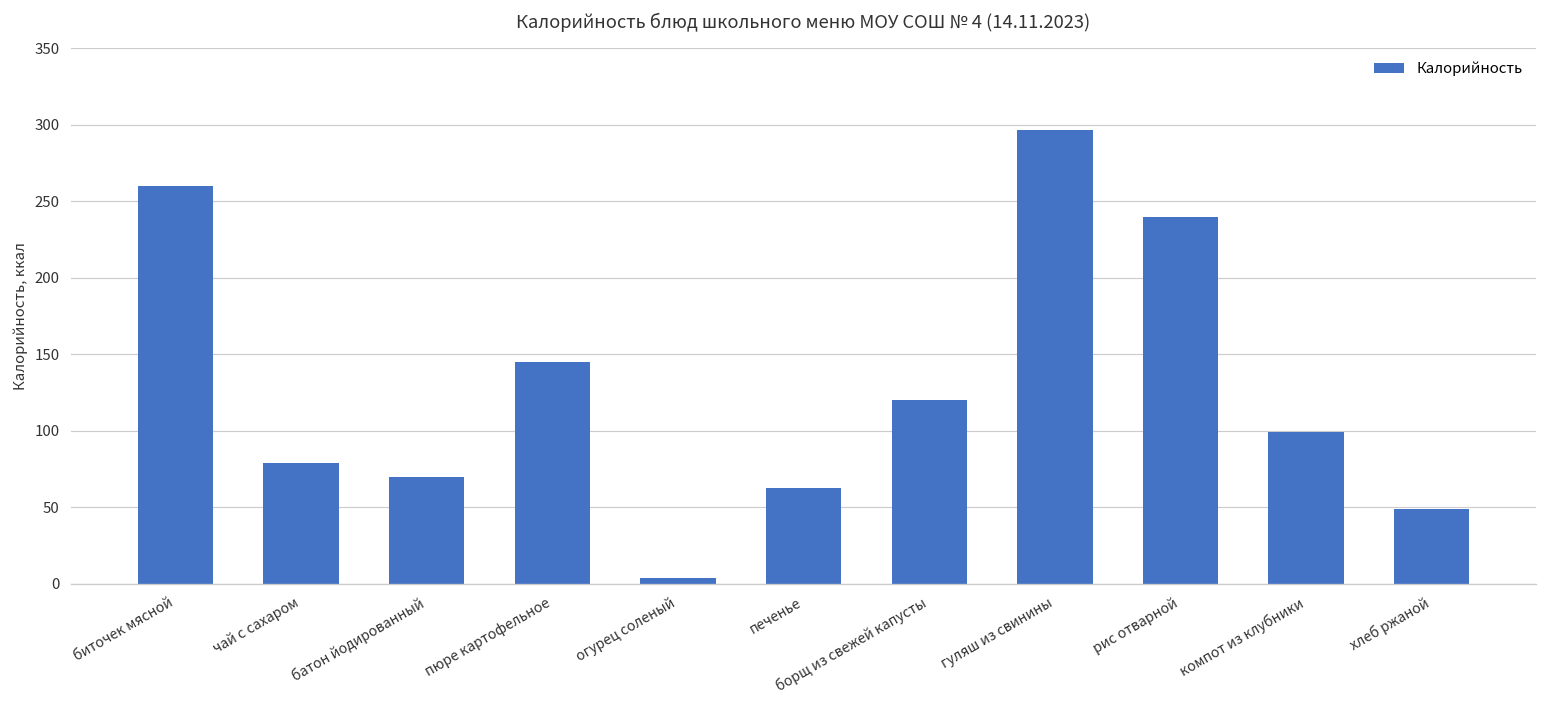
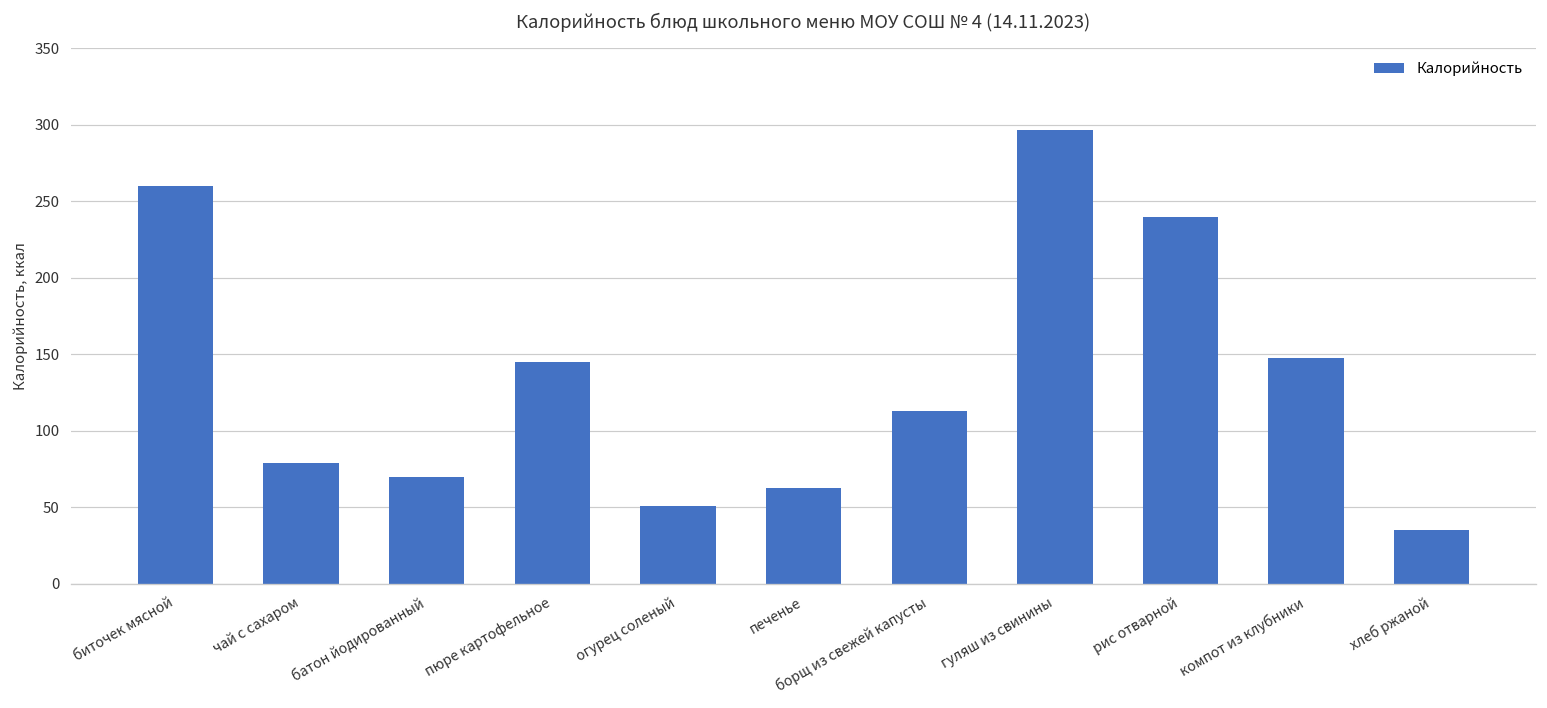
  {
    "биточек мясной": 260,
    "чай с сахаром": 79,
    "батон йодированный": 70,
    "пюре картофельное": 145,
-   "огурец соленый": 4,
+   "огурец соленый": 51,
    "печенье": 63,
-   "борщ из свежей капусты": 120,
+   "борщ из свежей капусты": 113,
    "гуляш из свинины": 297,
    "рис отварной": 240,
-   "компот из клубники": 99,
-   "хлеб ржаной": 49
+   "компот из клубники": 148,
+   "хлеб ржаной": 35
  }
